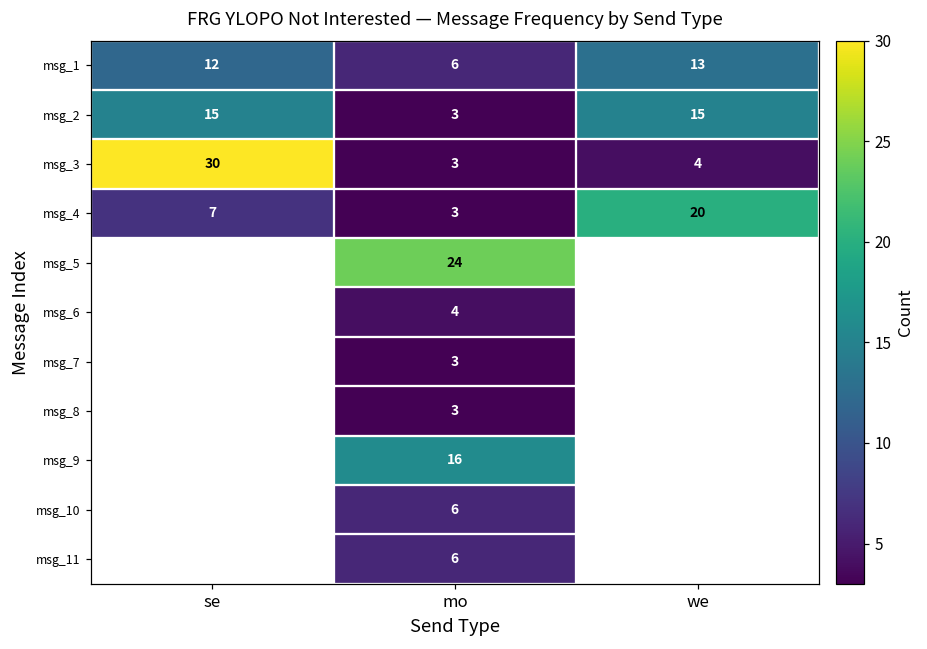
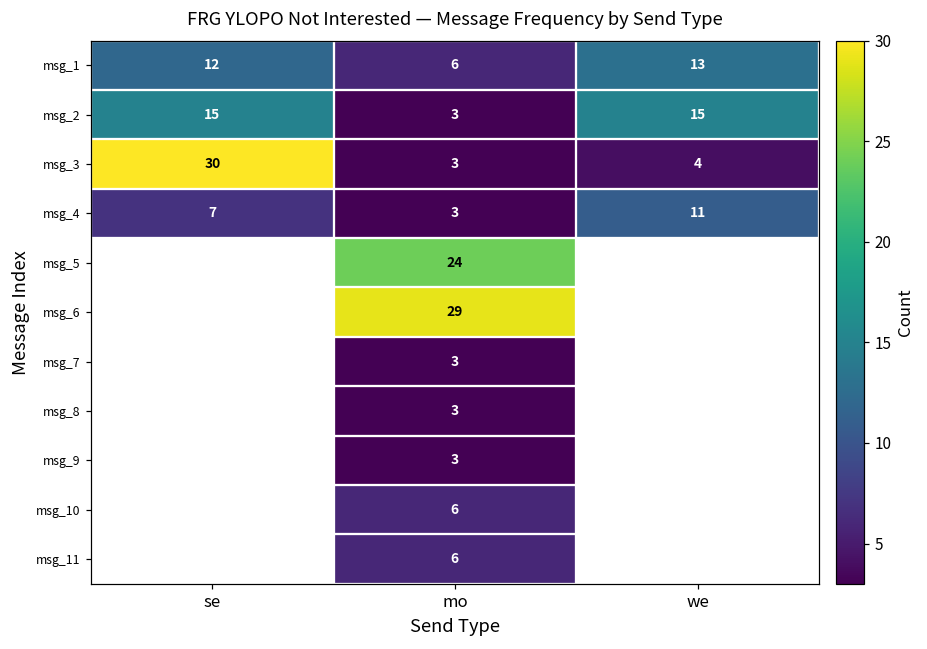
  {
    "msg_1": {
      "se": 12,
      "mo": 6,
      "we": 13
    },
    "msg_2": {
      "se": 15,
      "mo": 3,
      "we": 15
    },
    "msg_3": {
      "se": 30,
      "mo": 3,
      "we": 4
    },
    "msg_4": {
      "se": 7,
      "mo": 3,
-     "we": 20
+     "we": 11
    },
    "msg_5": {
      "mo": 24
    },
    "msg_6": {
-     "mo": 4
+     "mo": 29
    },
    "msg_7": {
      "mo": 3
    },
    "msg_8": {
      "mo": 3
    },
    "msg_9": {
-     "mo": 16
+     "mo": 3
    },
    "msg_10": {
      "mo": 6
    },
    "msg_11": {
      "mo": 6
    }
  }
